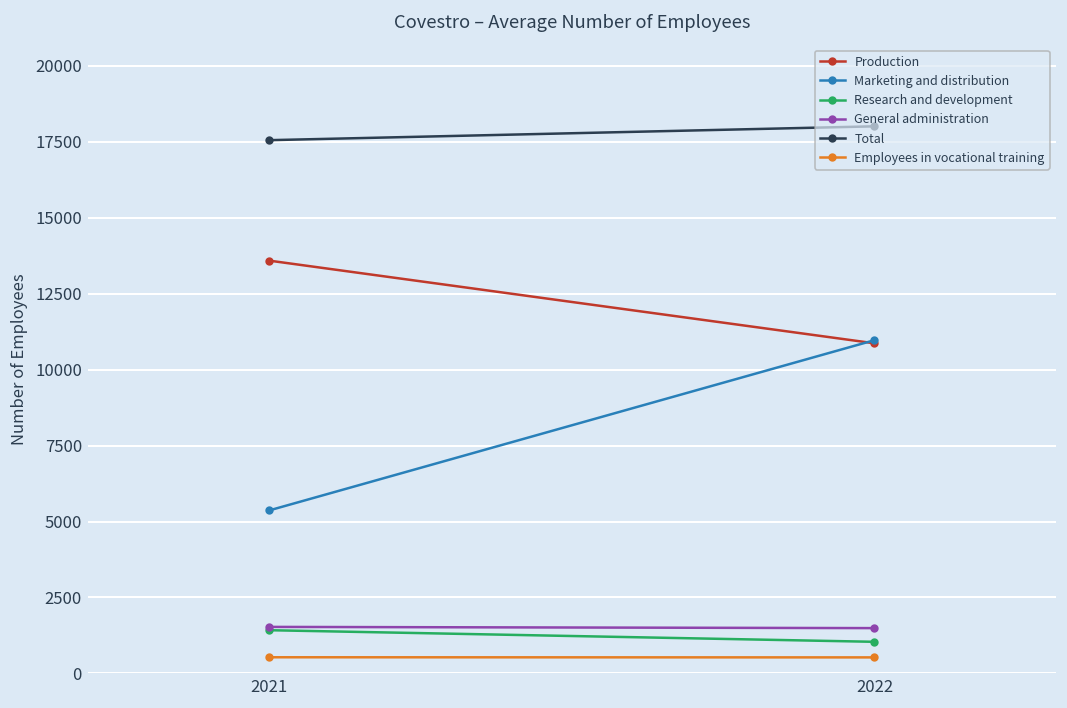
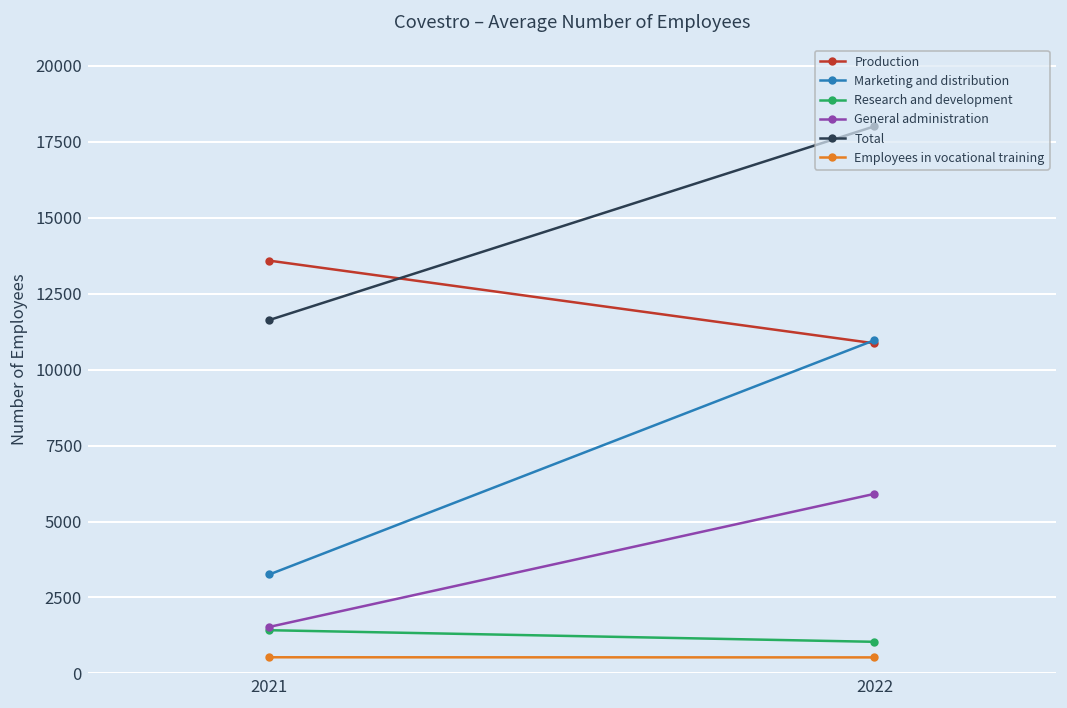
  {
    "Production": {
      "2021": 13600,
      "2022": 10900
    },
    "Marketing and distribution": {
-     "2021": 5400,
+     "2021": 3300,
      "2022": 11000
    },
    "Research and development": {
      "2021": 1400,
      "2022": 1000
    },
    "General administration": {
      "2021": 1500,
-     "2022": 1500
+     "2022": 5900
    },
    "Total": {
-     "2021": 17600
+     "2021": 11600
    },
    "Employees in vocational training": {
      "2021": 500,
      "2022": 500
    }
  }
